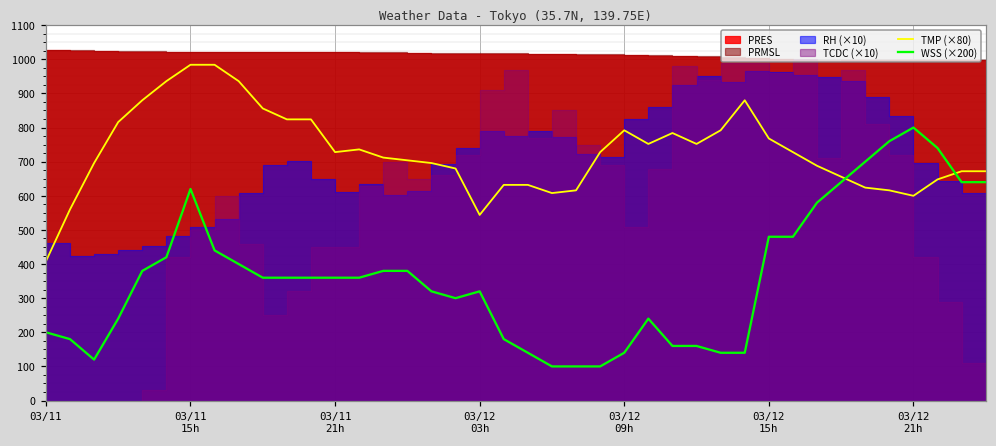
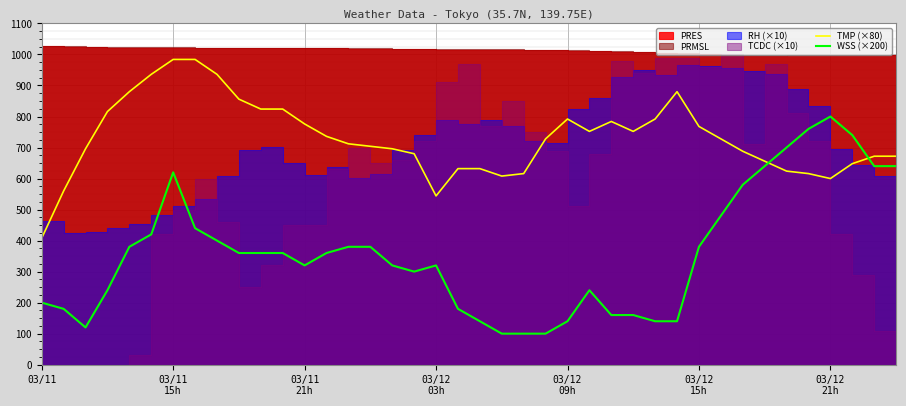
  {
    "TMP (×80)": {
      "03/11": 410,
      "03/11 15h": 980,
-     "03/11 21h": 730,
+     "03/11 21h": 780,
      "03/12 03h": 540,
      "03/12 09h": 790,
      "03/12 15h": 770,
      "03/12 21h": 600
    },
    "WSS (×200)": {
      "03/11": 200,
      "03/11 15h": 620,
-     "03/11 21h": 360,
+     "03/11 21h": 320,
      "03/12 03h": 320,
      "03/12 09h": 140,
-     "03/12 15h": 480,
+     "03/12 15h": 380,
      "03/12 21h": 800
    }
  }
